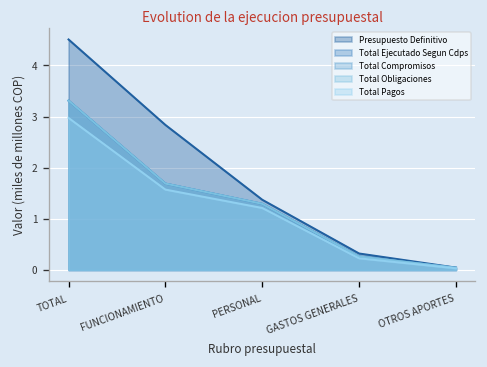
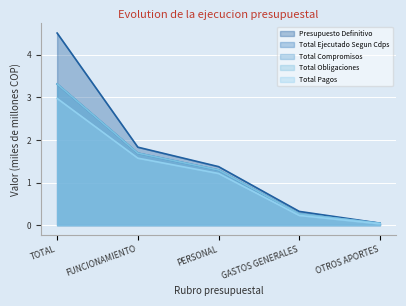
  {
    "Presupuesto Definitivo": {
      "TOTAL": 4.5,
-     "FUNCIONAMIENTO": 2.8,
+     "FUNCIONAMIENTO": 1.8,
      "PERSONAL": 1.4
    }
  }
